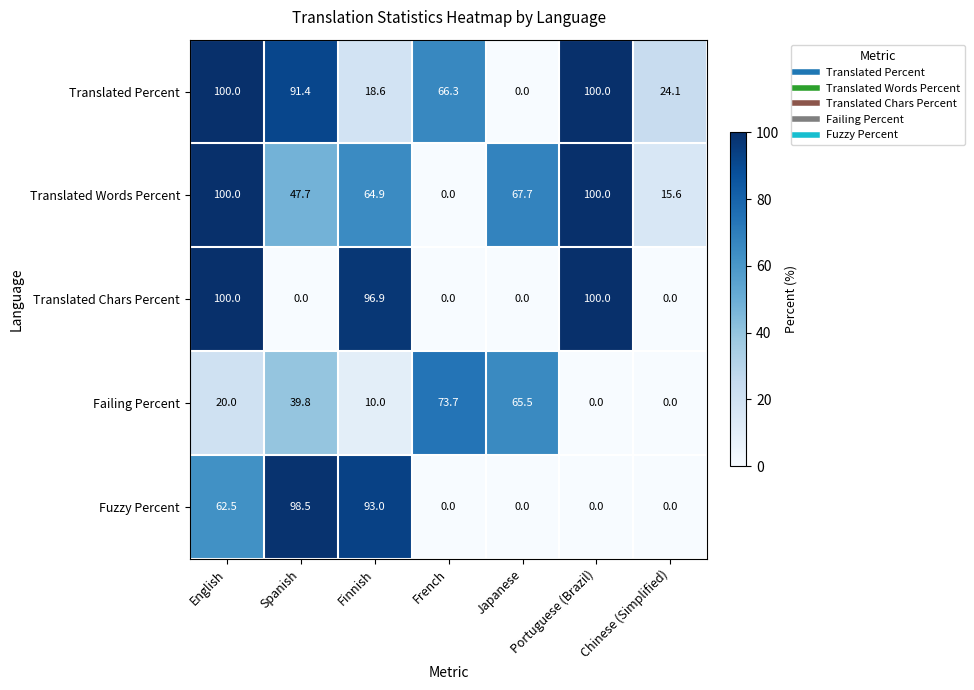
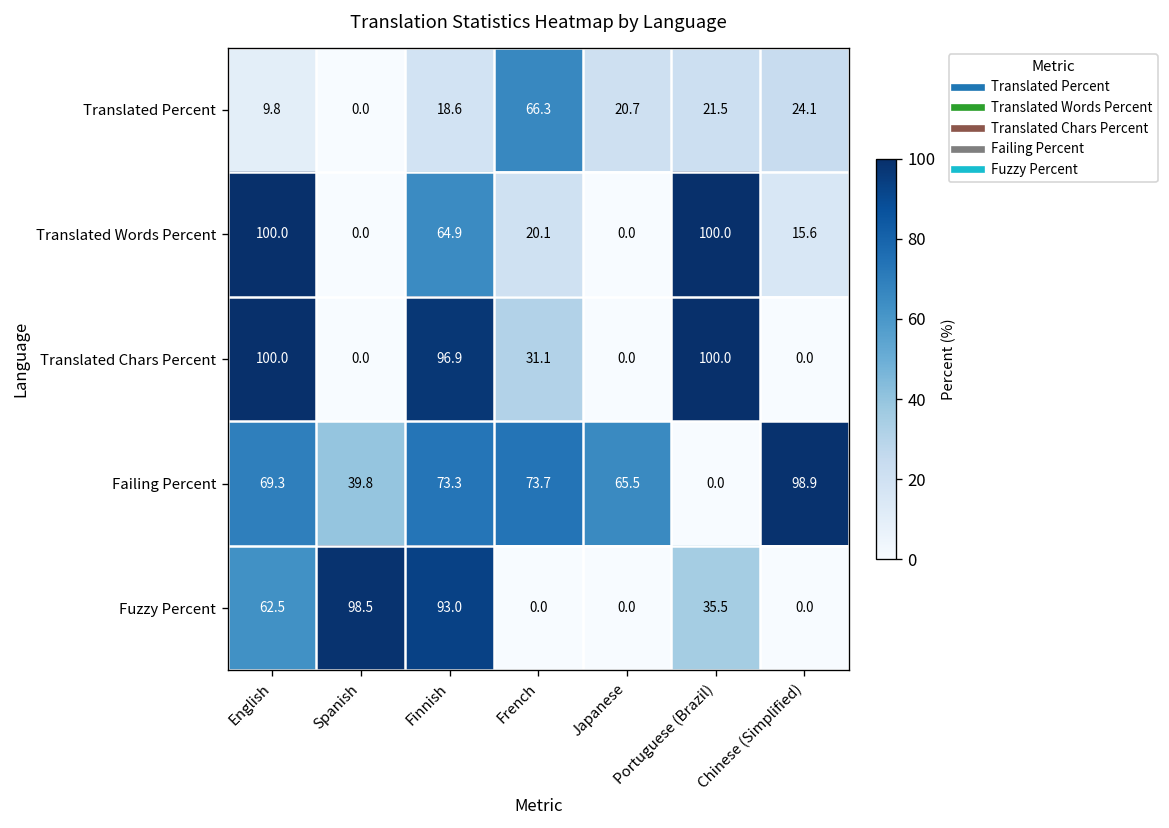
  {
    "Translated Percent": {
-     "English": 100.0,
-     "Spanish": 91.4,
+     "English": 9.8,
+     "Spanish": 0.0,
      "Finnish": 18.6,
      "French": 66.3,
-     "Japanese": 0.0,
-     "Portuguese (Brazil)": 100.0,
+     "Japanese": 20.7,
+     "Portuguese (Brazil)": 21.5,
      "Chinese (Simplified)": 24.1
    },
    "Translated Words Percent": {
      "English": 100.0,
-     "Spanish": 47.7,
+     "Spanish": 0.0,
      "Finnish": 64.9,
-     "French": 0.0,
-     "Japanese": 67.7,
+     "French": 20.1,
+     "Japanese": 0.0,
      "Portuguese (Brazil)": 100.0,
      "Chinese (Simplified)": 15.6
    },
    "Translated Chars Percent": {
      "English": 100.0,
      "Spanish": 0.0,
      "Finnish": 96.9,
-     "French": 0.0,
+     "French": 31.1,
      "Japanese": 0.0,
      "Portuguese (Brazil)": 100.0,
      "Chinese (Simplified)": 0.0
    },
    "Failing Percent": {
-     "English": 20.0,
+     "English": 69.3,
      "Spanish": 39.8,
-     "Finnish": 10.0,
+     "Finnish": 73.3,
      "French": 73.7,
      "Japanese": 65.5,
      "Portuguese (Brazil)": 0.0,
-     "Chinese (Simplified)": 0.0
+     "Chinese (Simplified)": 98.9
    },
    "Fuzzy Percent": {
      "English": 62.5,
      "Spanish": 98.5,
      "Finnish": 93.0,
      "French": 0.0,
      "Japanese": 0.0,
-     "Portuguese (Brazil)": 0.0,
+     "Portuguese (Brazil)": 35.5,
      "Chinese (Simplified)": 0.0
    }
  }
